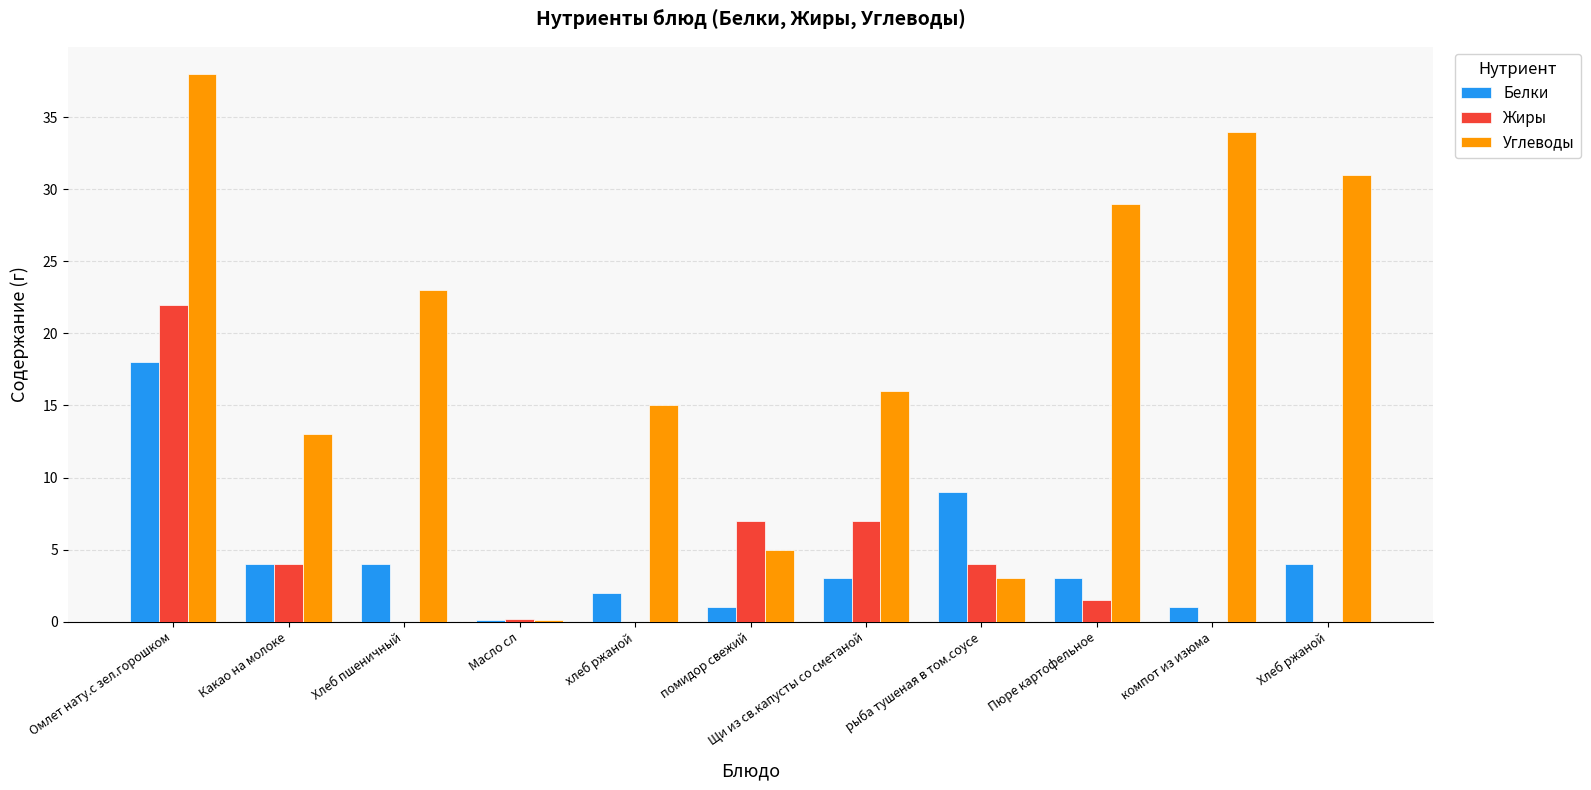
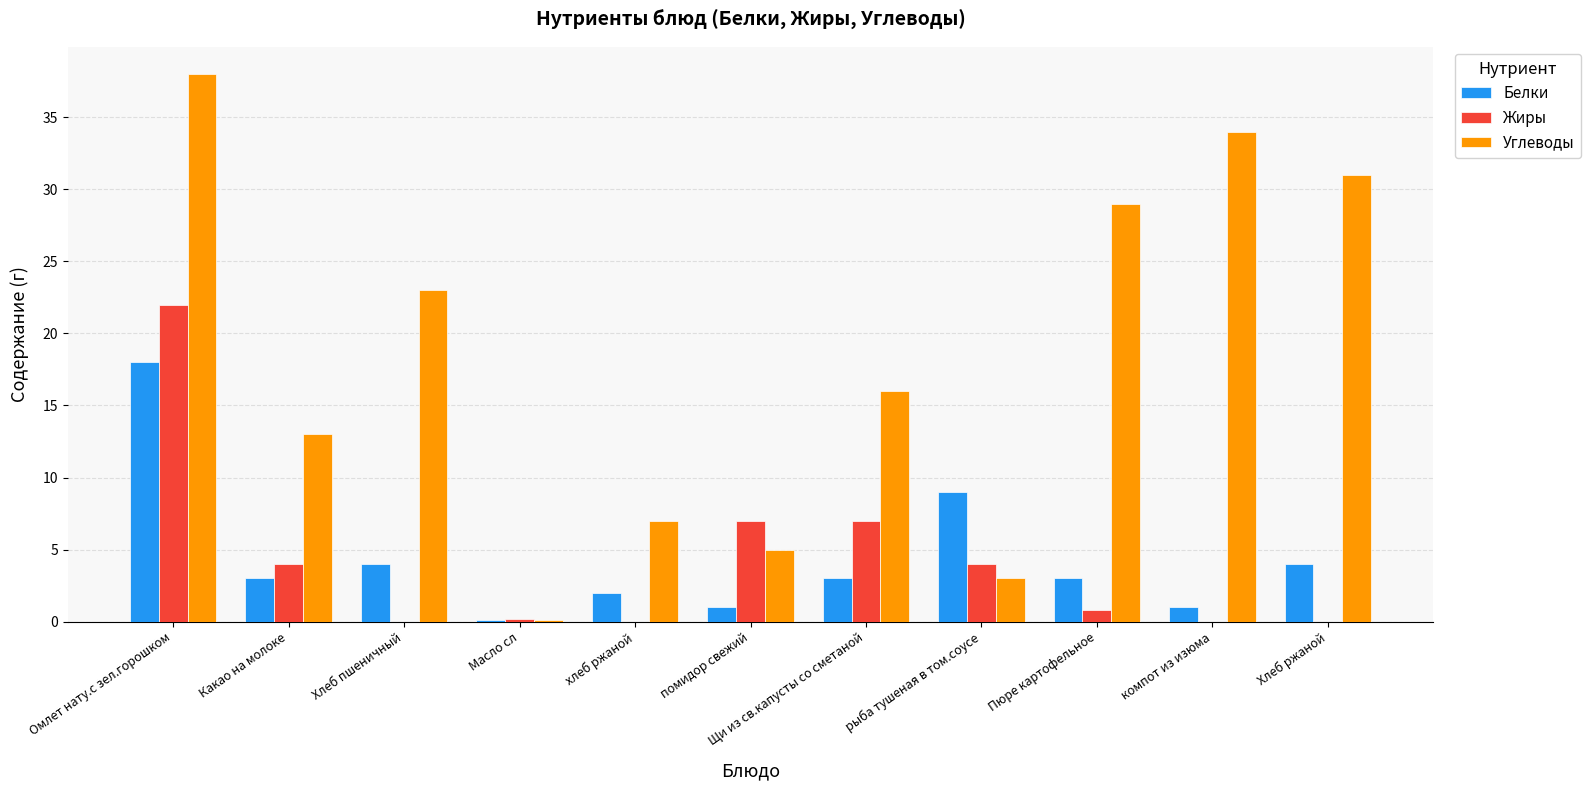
  {
    "Белки": {
      "Омлет нату.с зел.горошком": 18,
-     "Какао на молоке": 4,
+     "Какао на молоке": 3,
      "Хлеб пшеничный": 4,
      "хлеб ржаной": 2,
      "помидор свежий": 1,
      "Щи из св.капусты со сметаной": 3,
      "рыба тушеная в том.соусе": 9,
      "Пюре картофельное": 3,
      "компот из изюма": 1,
      "Хлеб ржаной": 4
    },
    "Жиры": {
      "Омлет нату.с зел.горошком": 22.0,
      "Какао на молоке": 4.0,
      "Хлеб пшеничный": 0.0,
      "Масло сл": 0.2,
      "хлеб ржаной": 0.0,
      "помидор свежий": 7.0,
      "Щи из св.капусты со сметаной": 7.0,
      "рыба тушеная в том.соусе": 4.0,
-     "Пюре картофельное": 1.5,
+     "Пюре картофельное": 0.8,
      "компот из изюма": 0.0,
      "Хлеб ржаной": 0.0
    },
    "Углеводы": {
      "Омлет нату.с зел.горошком": 38,
      "Какао на молоке": 13,
      "Хлеб пшеничный": 23,
-     "хлеб ржаной": 15,
+     "хлеб ржаной": 7,
      "помидор свежий": 5,
      "Щи из св.капусты со сметаной": 16,
      "рыба тушеная в том.соусе": 3,
      "Пюре картофельное": 29,
      "компот из изюма": 34,
      "Хлеб ржаной": 31
    }
  }
